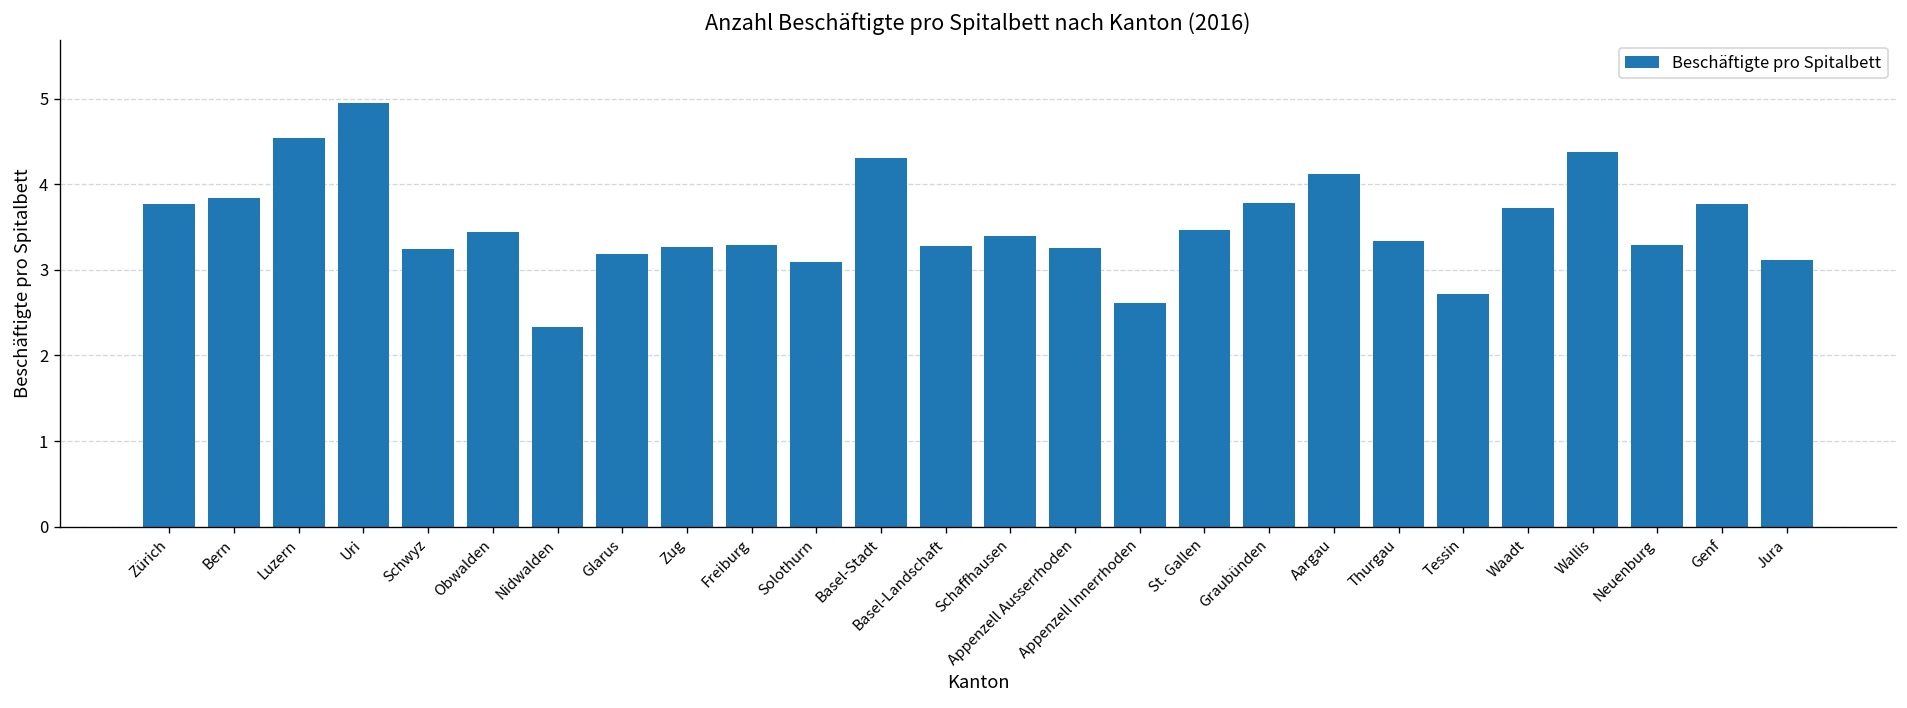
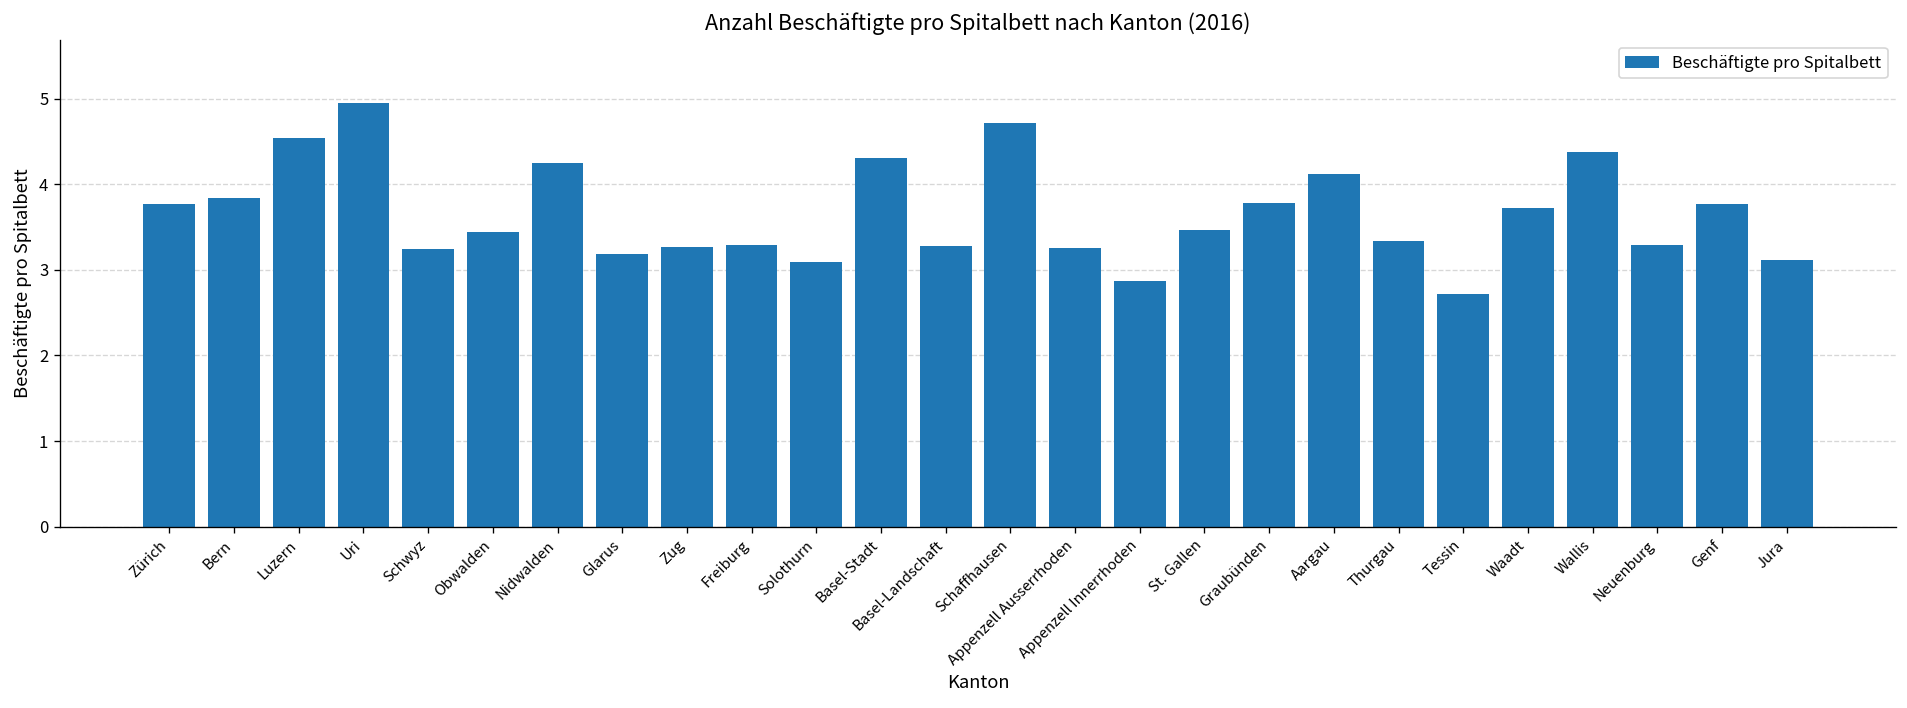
  {
    "Zürich": 3.8,
    "Bern": 3.8,
    "Luzern": 4.5,
    "Uri": 4.9,
    "Schwyz": 3.2,
    "Obwalden": 3.4,
-   "Nidwalden": 2.3,
+   "Nidwalden": 4.3,
    "Glarus": 3.2,
    "Zug": 3.3,
    "Freiburg": 3.3,
    "Solothurn": 3.1,
    "Basel-Stadt": 4.3,
    "Basel-Landschaft": 3.3,
-   "Schaffhausen": 3.4,
+   "Schaffhausen": 4.7,
    "Appenzell Ausserrhoden": 3.3,
-   "Appenzell Innerrhoden": 2.6,
+   "Appenzell Innerrhoden": 2.9,
    "St. Gallen": 3.5,
    "Graubünden": 3.8,
    "Aargau": 4.1,
    "Thurgau": 3.3,
    "Tessin": 2.7,
    "Waadt": 3.7,
    "Wallis": 4.4,
    "Neuenburg": 3.3,
    "Genf": 3.8,
    "Jura": 3.1
  }
